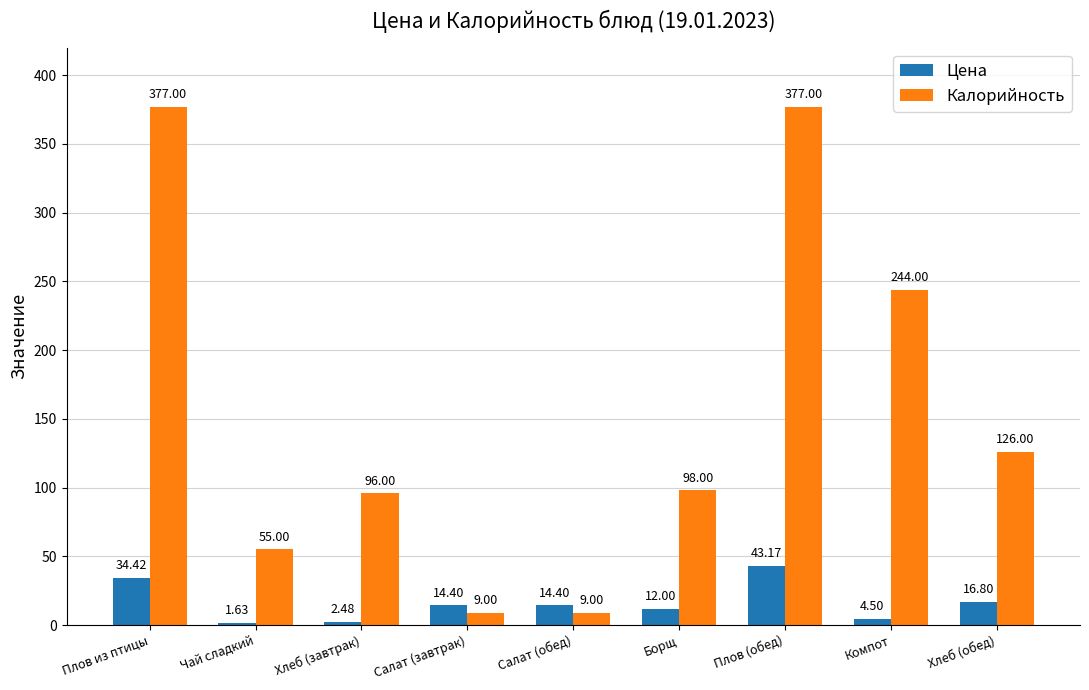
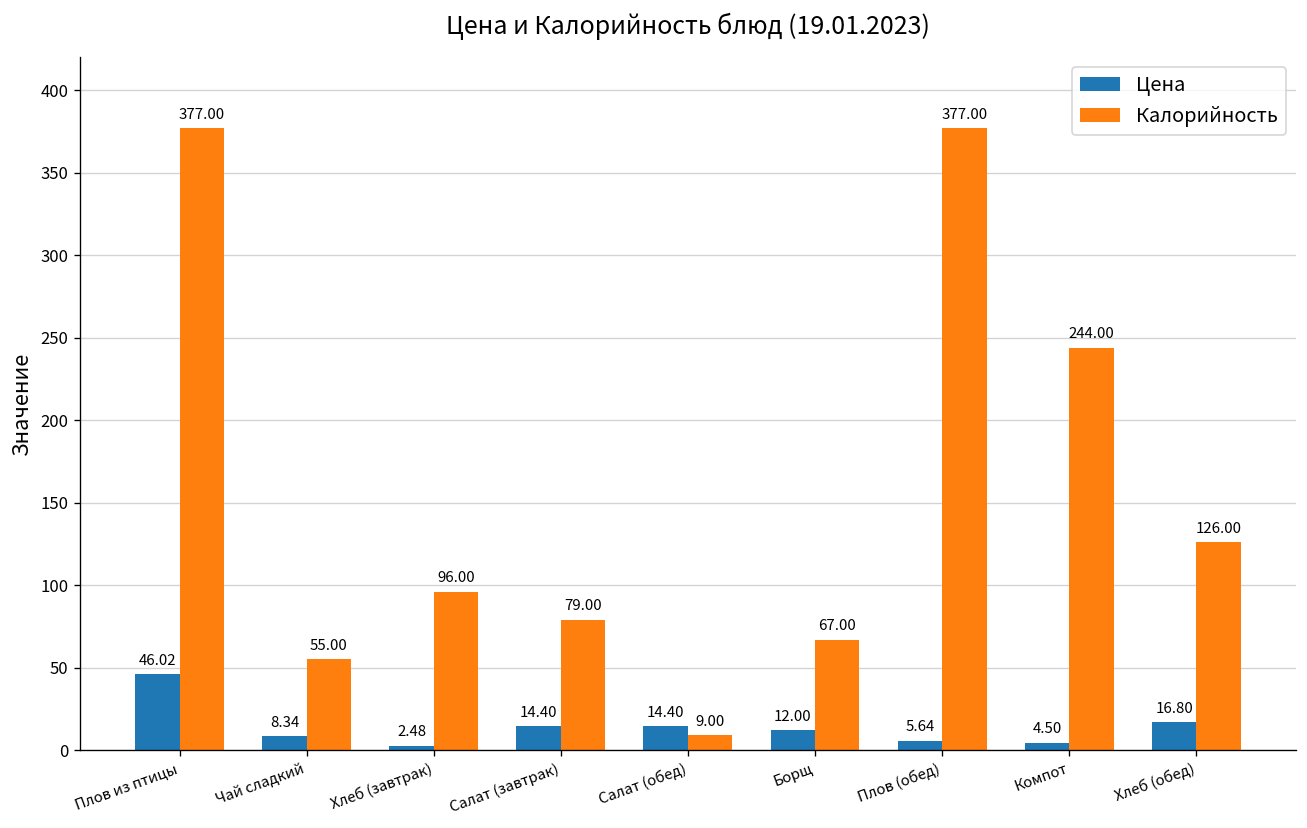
  {
    "Цена": {
-     "Плов из птицы": 34.42,
-     "Чай сладкий": 1.63,
+     "Плов из птицы": 46.02,
+     "Чай сладкий": 8.34,
      "Хлеб (завтрак)": 2.48,
      "Салат (завтрак)": 14.40,
      "Салат (обед)": 14.40,
      "Борщ": 12.00,
-     "Плов (обед)": 43.17,
+     "Плов (обед)": 5.64,
      "Компот": 4.50,
      "Хлеб (обед)": 16.80
    },
    "Калорийность": {
      "Плов из птицы": 377.00,
      "Чай сладкий": 55.00,
      "Хлеб (завтрак)": 96.00,
-     "Салат (завтрак)": 9.00,
+     "Салат (завтрак)": 79.00,
      "Салат (обед)": 9.00,
-     "Борщ": 98.00,
+     "Борщ": 67.00,
      "Плов (обед)": 377.00,
      "Компот": 244.00,
      "Хлеб (обед)": 126.00
    }
  }
